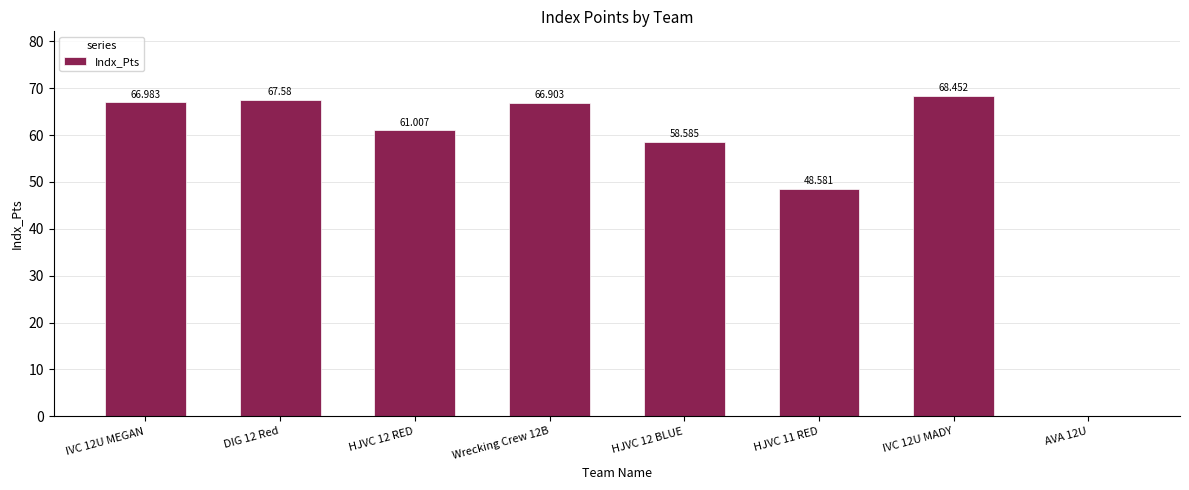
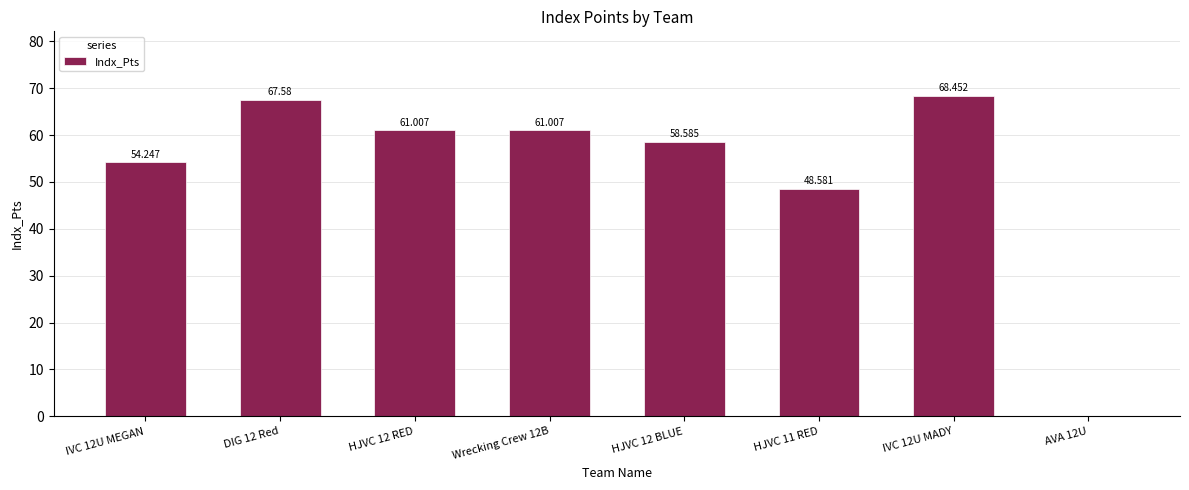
  {
-   "IVC 12U MEGAN": 66.983,
+   "IVC 12U MEGAN": 54.247,
    "DIG 12 Red": 67.58,
    "HJVC 12 RED": 61.007,
-   "Wrecking Crew 12B": 66.903,
+   "Wrecking Crew 12B": 61.007,
    "HJVC 12 BLUE": 58.585,
    "HJVC 11 RED": 48.581,
    "IVC 12U MADY": 68.452
  }
